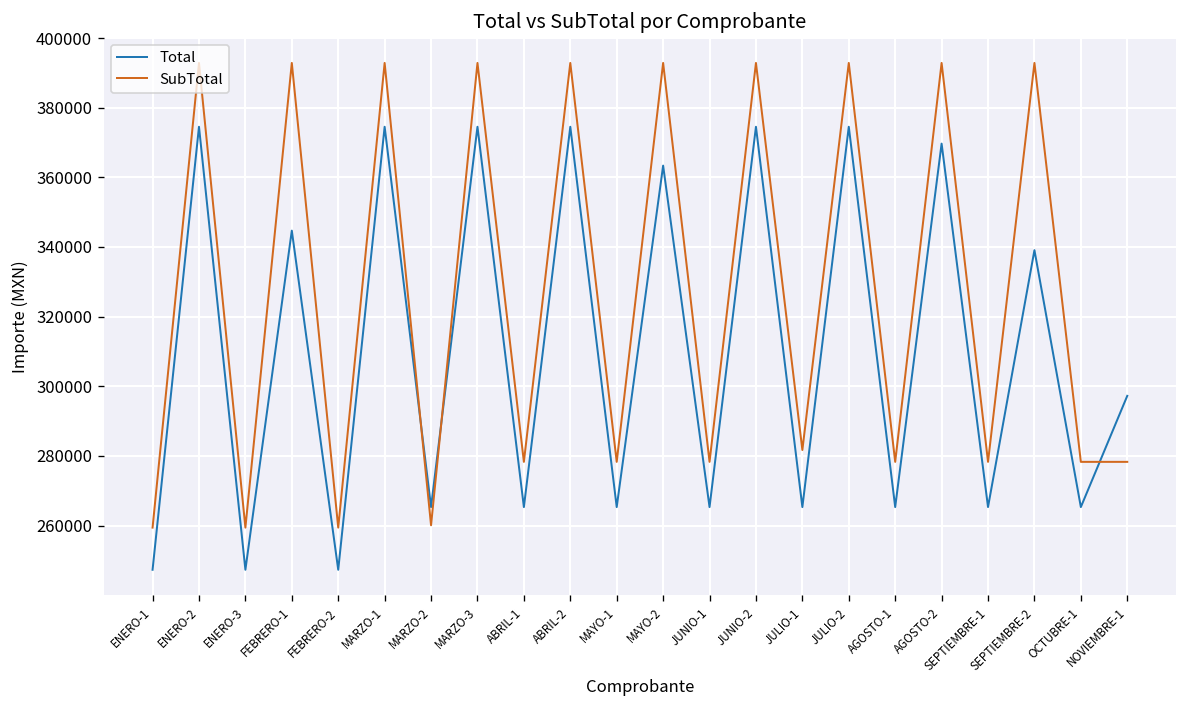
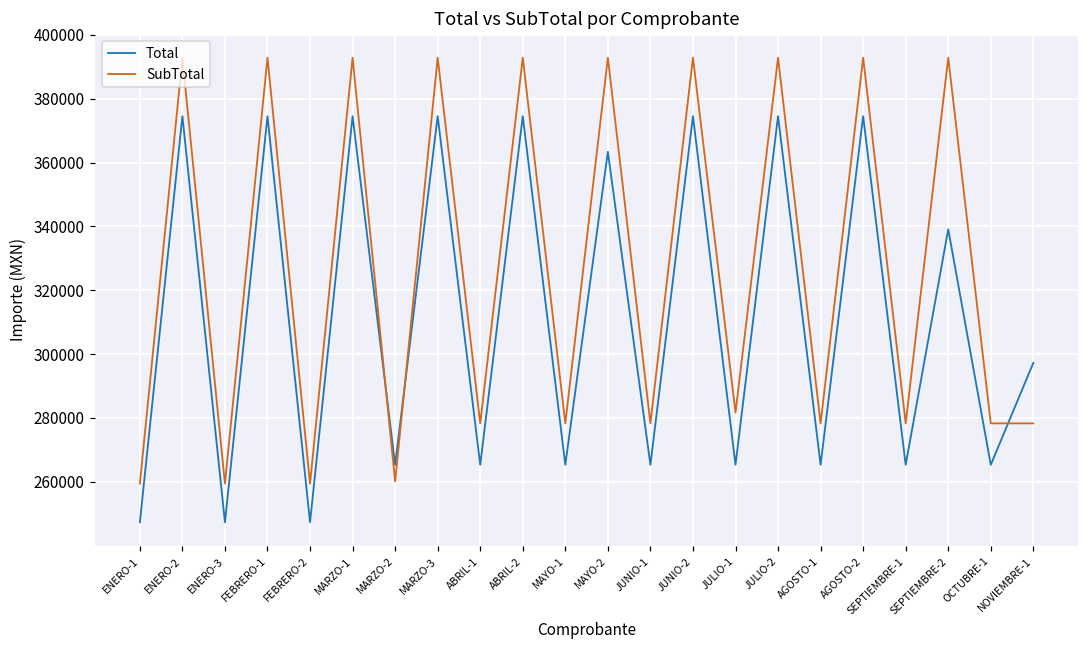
  {
    "Total": {
      "ENERO-1": 247000,
      "ENERO-2": 375000,
      "ENERO-3": 247000,
-     "FEBRERO-1": 345000,
+     "FEBRERO-1": 375000,
      "FEBRERO-2": 247000,
      "MARZO-1": 375000,
      "MARZO-2": 265000,
      "MARZO-3": 375000,
      "ABRIL-1": 265000,
      "ABRIL-2": 375000,
      "MAYO-1": 265000,
      "MAYO-2": 363000,
      "JUNIO-1": 265000,
      "JUNIO-2": 375000,
      "JULIO-1": 265000,
      "JULIO-2": 375000,
      "AGOSTO-1": 265000,
-     "AGOSTO-2": 370000,
+     "AGOSTO-2": 375000,
      "SEPTIEMBRE-1": 265000,
      "SEPTIEMBRE-2": 339000,
      "OCTUBRE-1": 265000,
      "NOVIEMBRE-1": 297000
    },
    "SubTotal": {
      "ENERO-1": 259000,
      "ENERO-3": 259000,
      "FEBRERO-1": 393000,
      "FEBRERO-2": 259000,
      "MARZO-1": 393000,
      "MARZO-2": 260000,
      "MARZO-3": 393000,
      "ABRIL-1": 278000,
      "ABRIL-2": 393000,
      "MAYO-1": 278000,
      "MAYO-2": 393000,
      "JUNIO-1": 278000,
      "JUNIO-2": 393000,
      "JULIO-1": 282000,
      "JULIO-2": 393000,
      "AGOSTO-1": 278000,
      "AGOSTO-2": 393000,
      "SEPTIEMBRE-1": 278000,
      "SEPTIEMBRE-2": 393000,
      "OCTUBRE-1": 278000,
      "NOVIEMBRE-1": 278000
    }
  }
